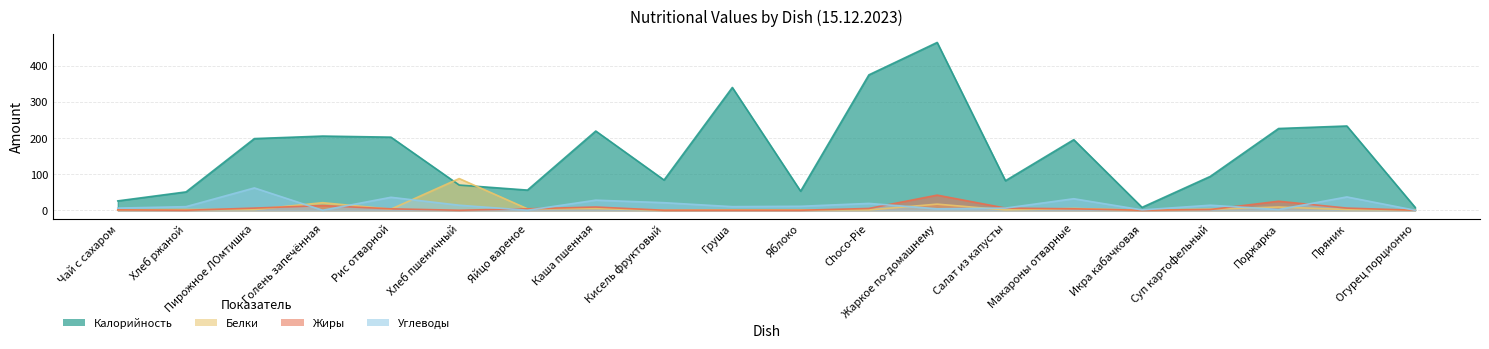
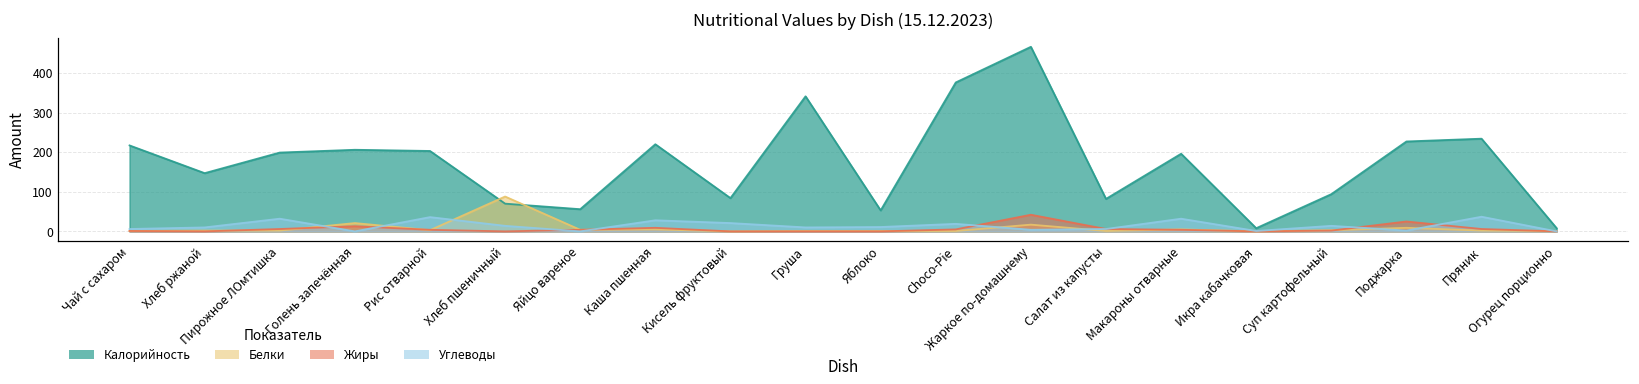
  {
    "Калорийность": {
-     "Чай с сахаром": 30,
-     "Хлеб ржаной": 50,
+     "Чай с сахаром": 220,
+     "Хлеб ржаной": 150,
      "Пирожное ЛОмтишка": 200,
      "Голень запечённая": 210,
      "Рис отварной": 200,
      "Хлеб пшеничный": 70,
      "Яйцо вареное": 60,
      "Каша пшенная": 220,
      "Кисель фруктовый": 80,
      "Груша": 340,
      "Яблоко": 50,
      "Choco-Pie": 380,
      "Жаркое по-домашнему": 470,
      "Салат из капусты": 80,
      "Макароны отварные": 200,
      "Икра кабачковая": 10,
      "Суп картофельный": 90,
      "Поджарка": 230,
      "Пряник": 230,
      "Огурец порционно": 10
    },
    "Белки": {
      "Голень запечённая": 20,
      "Хлеб пшеничный": 90,
      "Жаркое по-домашнему": 20
    },
    "Жиры": {
      "Голень запечённая": 10,
      "Хлеб пшеничный": 0,
      "Жаркое по-домашнему": 40,
      "Поджарка": 30
    },
    "Углеводы": {
      "Хлеб ржаной": 10,
-     "Пирожное ЛОмтишка": 60,
+     "Пирожное ЛОмтишка": 30,
      "Голень запечённая": 0,
      "Рис отварной": 40,
      "Хлеб пшеничный": 10,
      "Каша пшенная": 30,
      "Кисель фруктовый": 20,
      "Груша": 10,
      "Яблоко": 10,
      "Choco-Pie": 20,
      "Жаркое по-домашнему": 0,
      "Макароны отварные": 30,
      "Суп картофельный": 10,
      "Пряник": 40
    }
  }
